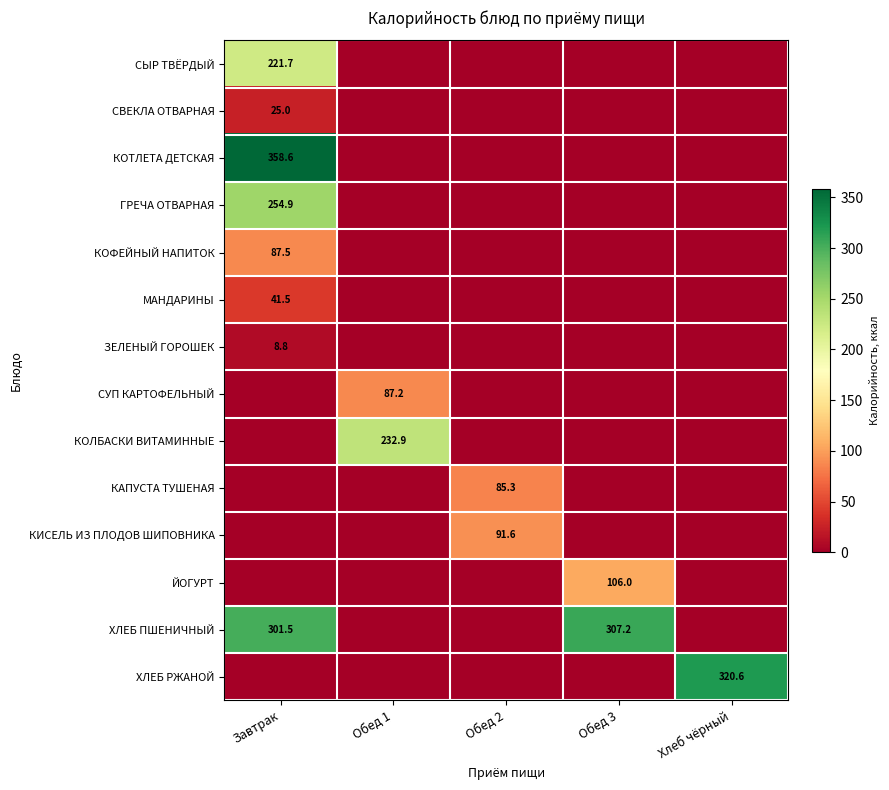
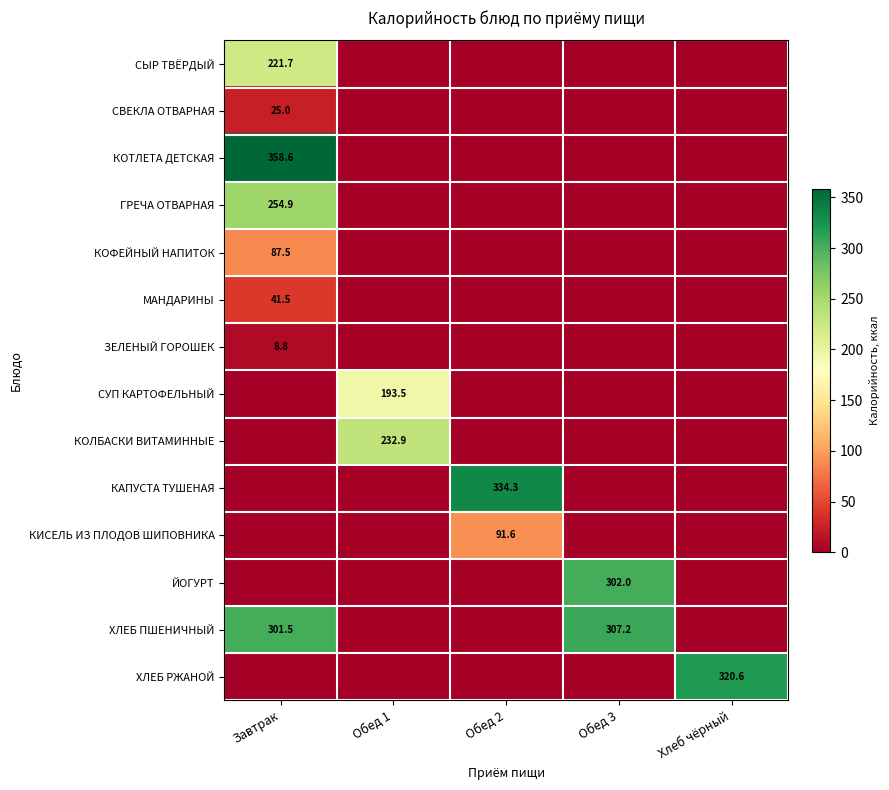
  {
    "СЫР ТВЁРДЫЙ": {
      "Завтрак": 221.7
    },
    "СВЕКЛА ОТВАРНАЯ": {
      "Завтрак": 25.0
    },
    "КОТЛЕТА ДЕТСКАЯ": {
      "Завтрак": 358.6
    },
    "ГРЕЧА ОТВАРНАЯ": {
      "Завтрак": 254.9
    },
    "КОФЕЙНЫЙ НАПИТОК": {
      "Завтрак": 87.5
    },
    "МАНДАРИНЫ": {
      "Завтрак": 41.5
    },
    "ЗЕЛЕНЫЙ ГОРОШЕК": {
      "Завтрак": 8.8
    },
    "СУП КАРТОФЕЛЬНЫЙ": {
-     "Обед 1": 87.2
+     "Обед 1": 193.5
    },
    "КОЛБАСКИ ВИТАМИННЫЕ": {
      "Обед 1": 232.9
    },
    "КАПУСТА ТУШЕНАЯ": {
-     "Обед 2": 85.3
+     "Обед 2": 334.3
    },
    "КИСЕЛЬ ИЗ ПЛОДОВ ШИПОВНИКА": {
      "Обед 2": 91.6
    },
    "ЙОГУРТ": {
-     "Обед 3": 106.0
+     "Обед 3": 302.0
    },
    "ХЛЕБ ПШЕНИЧНЫЙ": {
      "Завтрак": 301.5,
      "Обед 3": 307.2
    },
    "ХЛЕБ РЖАНОЙ": {
      "Хлеб чёрный": 320.6
    }
  }
